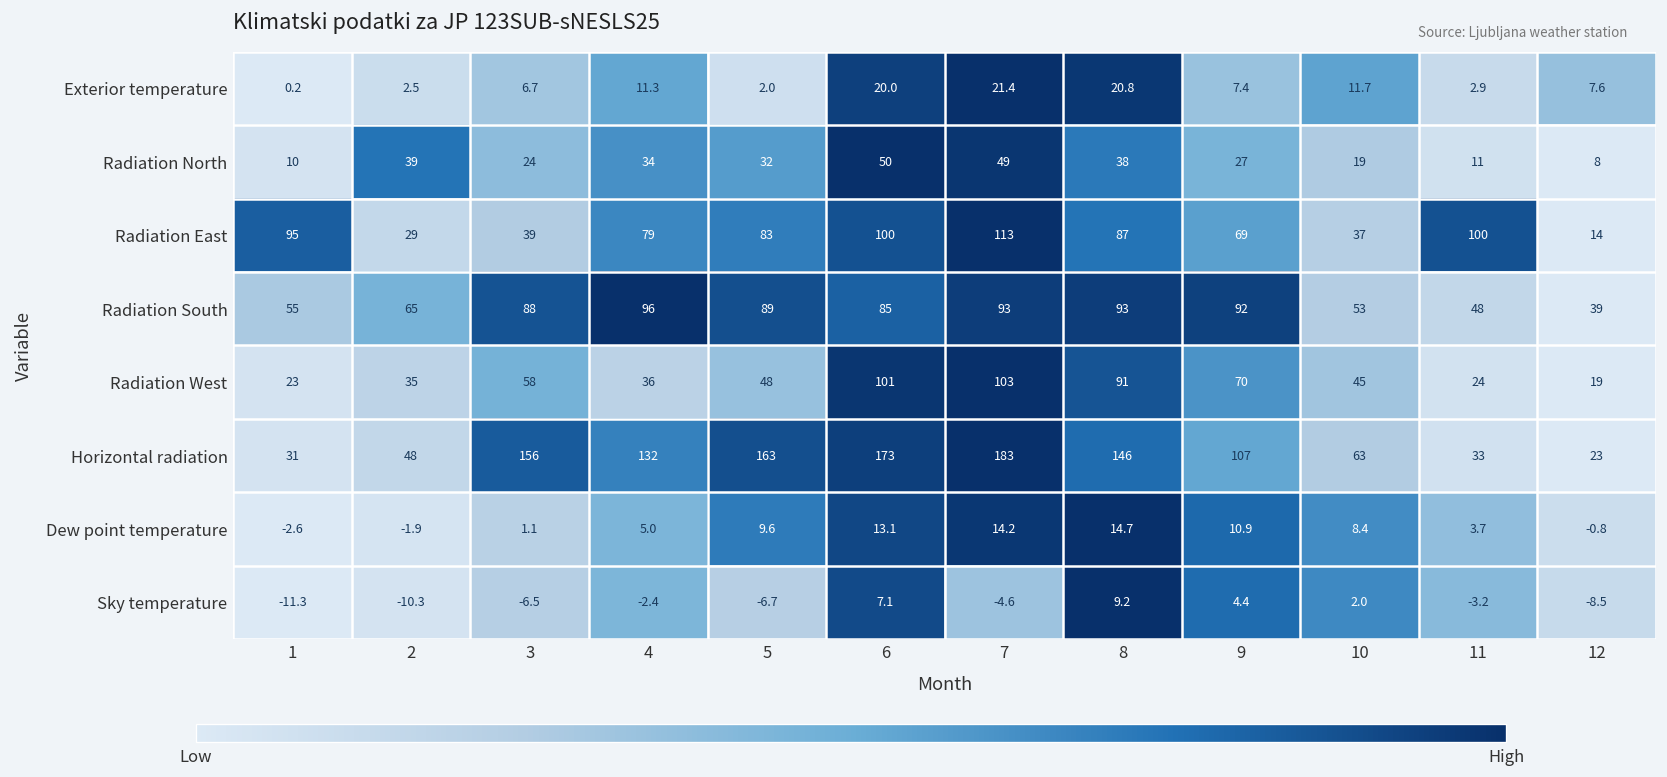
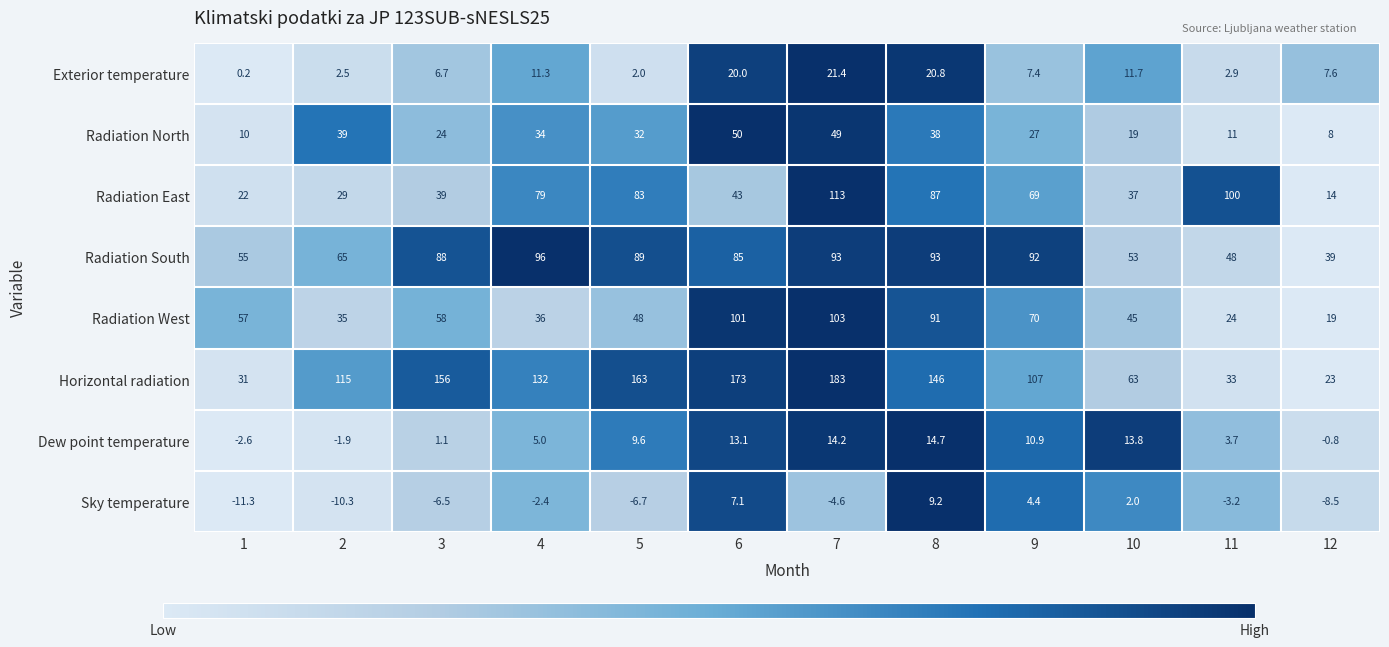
  {
    "Exterior temperature": {
      "1": 0.2,
      "2": 2.5,
      "3": 6.7,
      "4": 11.3,
      "5": 2.0,
      "6": 20.0,
      "7": 21.4,
      "8": 20.8,
      "9": 7.4,
      "10": 11.7,
      "11": 2.9,
      "12": 7.6
    },
    "Radiation North": {
      "1": 10,
      "2": 39,
      "3": 24,
      "4": 34,
      "5": 32,
      "6": 50,
      "7": 49,
      "8": 38,
      "9": 27,
      "10": 19,
      "11": 11,
      "12": 8
    },
    "Radiation East": {
-     "1": 95,
+     "1": 22,
      "2": 29,
      "3": 39,
      "4": 79,
      "5": 83,
-     "6": 100,
+     "6": 43,
      "7": 113,
      "8": 87,
      "9": 69,
      "10": 37,
      "11": 100,
      "12": 14
    },
    "Radiation South": {
      "1": 55,
      "2": 65,
      "3": 88,
      "4": 96,
      "5": 89,
      "6": 85,
      "7": 93,
      "8": 93,
      "9": 92,
      "10": 53,
      "11": 48,
      "12": 39
    },
    "Radiation West": {
-     "1": 23,
+     "1": 57,
      "2": 35,
      "3": 58,
      "4": 36,
      "5": 48,
      "6": 101,
      "7": 103,
      "8": 91,
      "9": 70,
      "10": 45,
      "11": 24,
      "12": 19
    },
    "Horizontal radiation": {
      "1": 31,
-     "2": 48,
+     "2": 115,
      "3": 156,
      "4": 132,
      "5": 163,
      "6": 173,
      "7": 183,
      "8": 146,
      "9": 107,
      "10": 63,
      "11": 33,
      "12": 23
    },
    "Dew point temperature": {
      "1": -2.6,
      "2": -1.9,
      "3": 1.1,
      "4": 5.0,
      "5": 9.6,
      "6": 13.1,
      "7": 14.2,
      "8": 14.7,
      "9": 10.9,
-     "10": 8.4,
+     "10": 13.8,
      "11": 3.7,
      "12": -0.8
    },
    "Sky temperature": {
      "1": -11.3,
      "2": -10.3,
      "3": -6.5,
      "4": -2.4,
      "5": -6.7,
      "6": 7.1,
      "7": -4.6,
      "8": 9.2,
      "9": 4.4,
      "10": 2.0,
      "11": -3.2,
      "12": -8.5
    }
  }
